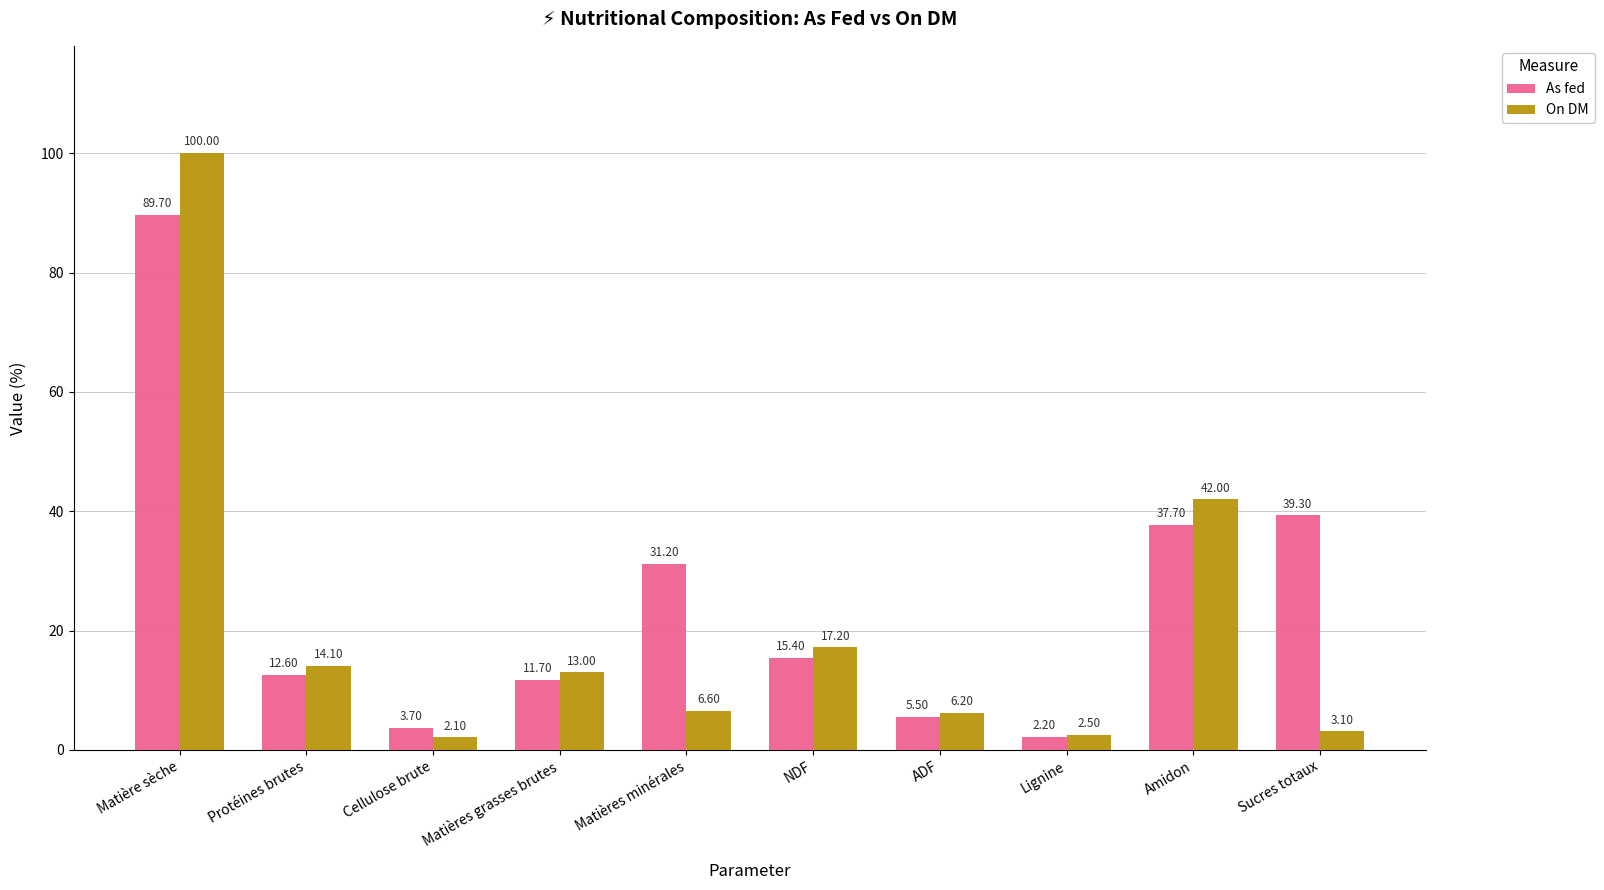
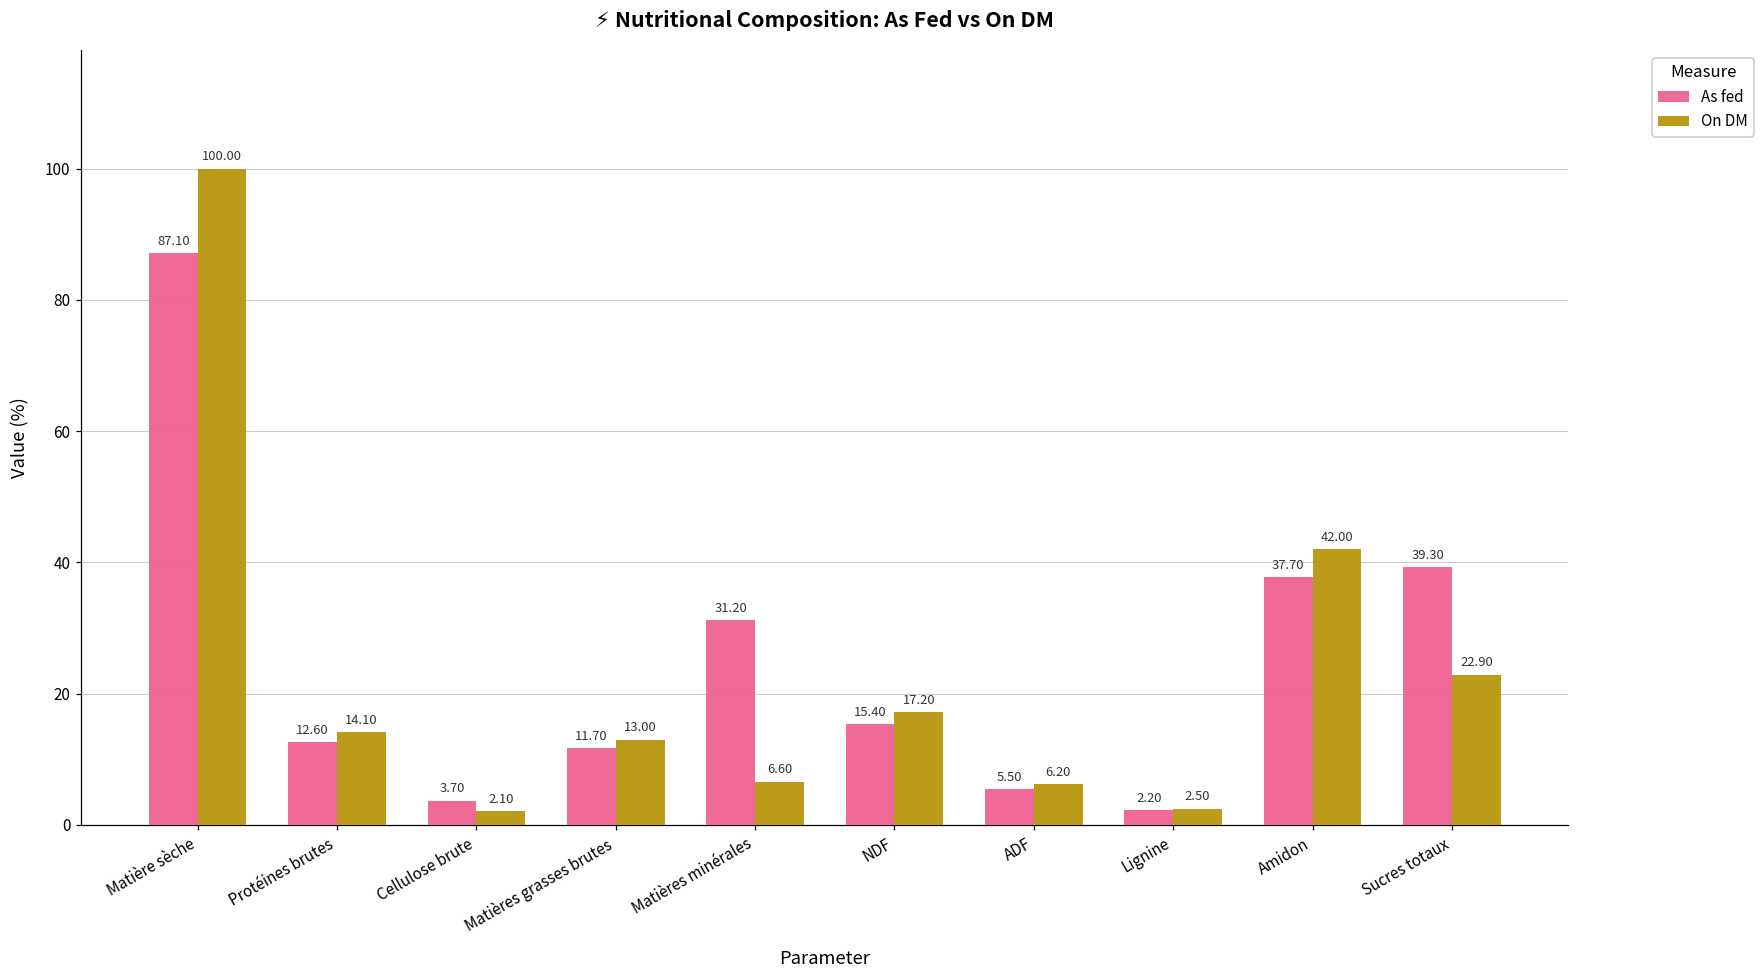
  {
    "As fed": {
-     "Matière sèche": 89.70,
+     "Matière sèche": 87.10,
      "Protéines brutes": 12.60,
      "Cellulose brute": 3.70,
      "Matières grasses brutes": 11.70,
      "Matières minérales": 31.20,
      "NDF": 15.40,
      "ADF": 5.50,
      "Lignine": 2.20,
      "Amidon": 37.70,
      "Sucres totaux": 39.30
    },
    "On DM": {
      "Matière sèche": 100.00,
      "Protéines brutes": 14.10,
      "Cellulose brute": 2.10,
      "Matières grasses brutes": 13.00,
      "Matières minérales": 6.60,
      "NDF": 17.20,
      "ADF": 6.20,
      "Lignine": 2.50,
      "Amidon": 42.00,
-     "Sucres totaux": 3.10
+     "Sucres totaux": 22.90
    }
  }
